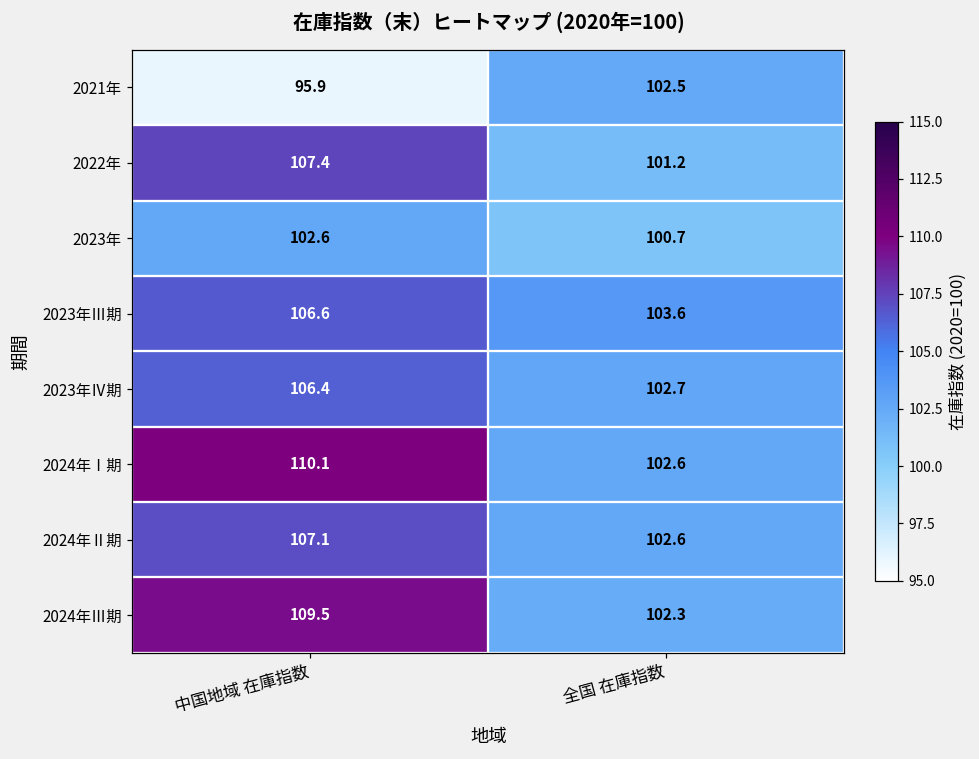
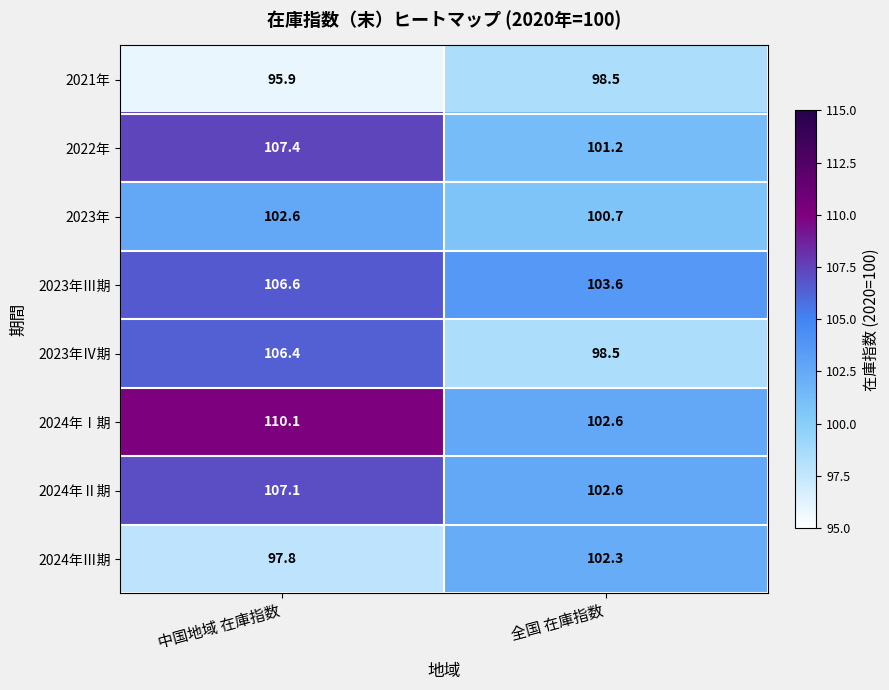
  {
    "2021年": {
      "中国地域 在庫指数": 95.9,
-     "全国 在庫指数": 102.5
+     "全国 在庫指数": 98.5
    },
    "2022年": {
      "中国地域 在庫指数": 107.4,
      "全国 在庫指数": 101.2
    },
    "2023年": {
      "中国地域 在庫指数": 102.6,
      "全国 在庫指数": 100.7
    },
    "2023年Ⅲ期": {
      "中国地域 在庫指数": 106.6,
      "全国 在庫指数": 103.6
    },
    "2023年Ⅳ期": {
      "中国地域 在庫指数": 106.4,
-     "全国 在庫指数": 102.7
+     "全国 在庫指数": 98.5
    },
    "2024年Ⅰ期": {
      "中国地域 在庫指数": 110.1,
      "全国 在庫指数": 102.6
    },
    "2024年Ⅱ期": {
      "中国地域 在庫指数": 107.1,
      "全国 在庫指数": 102.6
    },
    "2024年Ⅲ期": {
-     "中国地域 在庫指数": 109.5,
+     "中国地域 在庫指数": 97.8,
      "全国 在庫指数": 102.3
    }
  }
